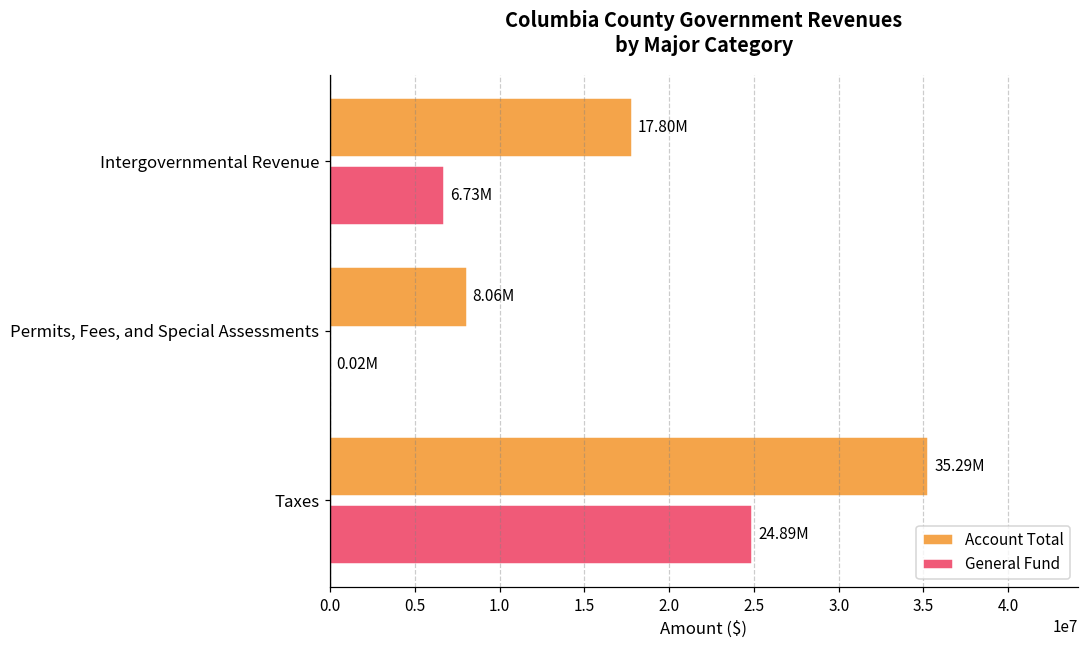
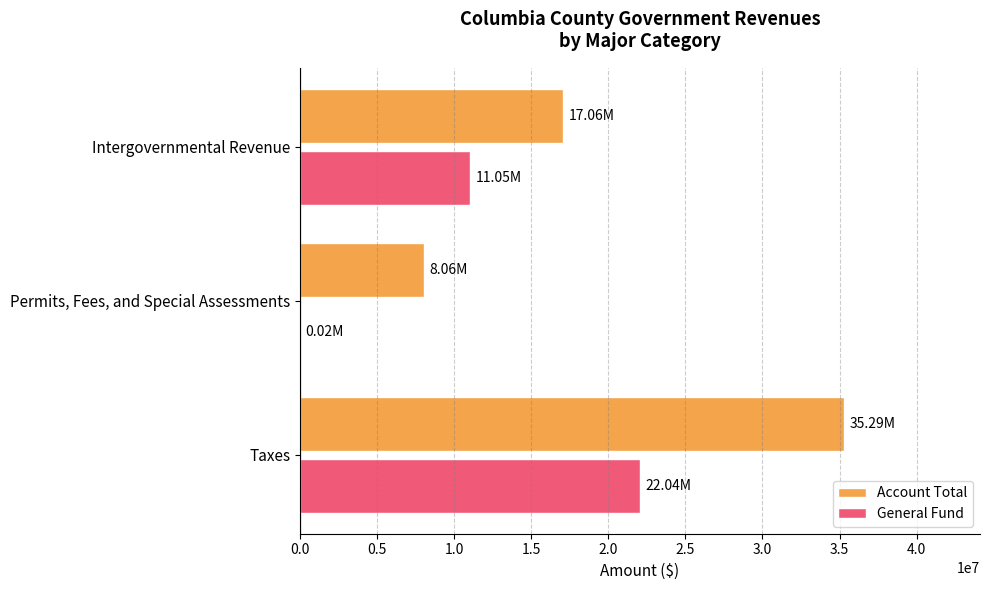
  {
    "Account Total": {
-     "Intergovernmental Revenue": "17.80M",
+     "Intergovernmental Revenue": "17.06M",
      "Permits, Fees, and Special Assessments": "8.06M",
      "Taxes": "35.29M"
    },
    "General Fund": {
-     "Intergovernmental Revenue": "6.73M",
+     "Intergovernmental Revenue": "11.05M",
      "Permits, Fees, and Special Assessments": "0.02M",
-     "Taxes": "24.89M"
+     "Taxes": "22.04M"
    }
  }
